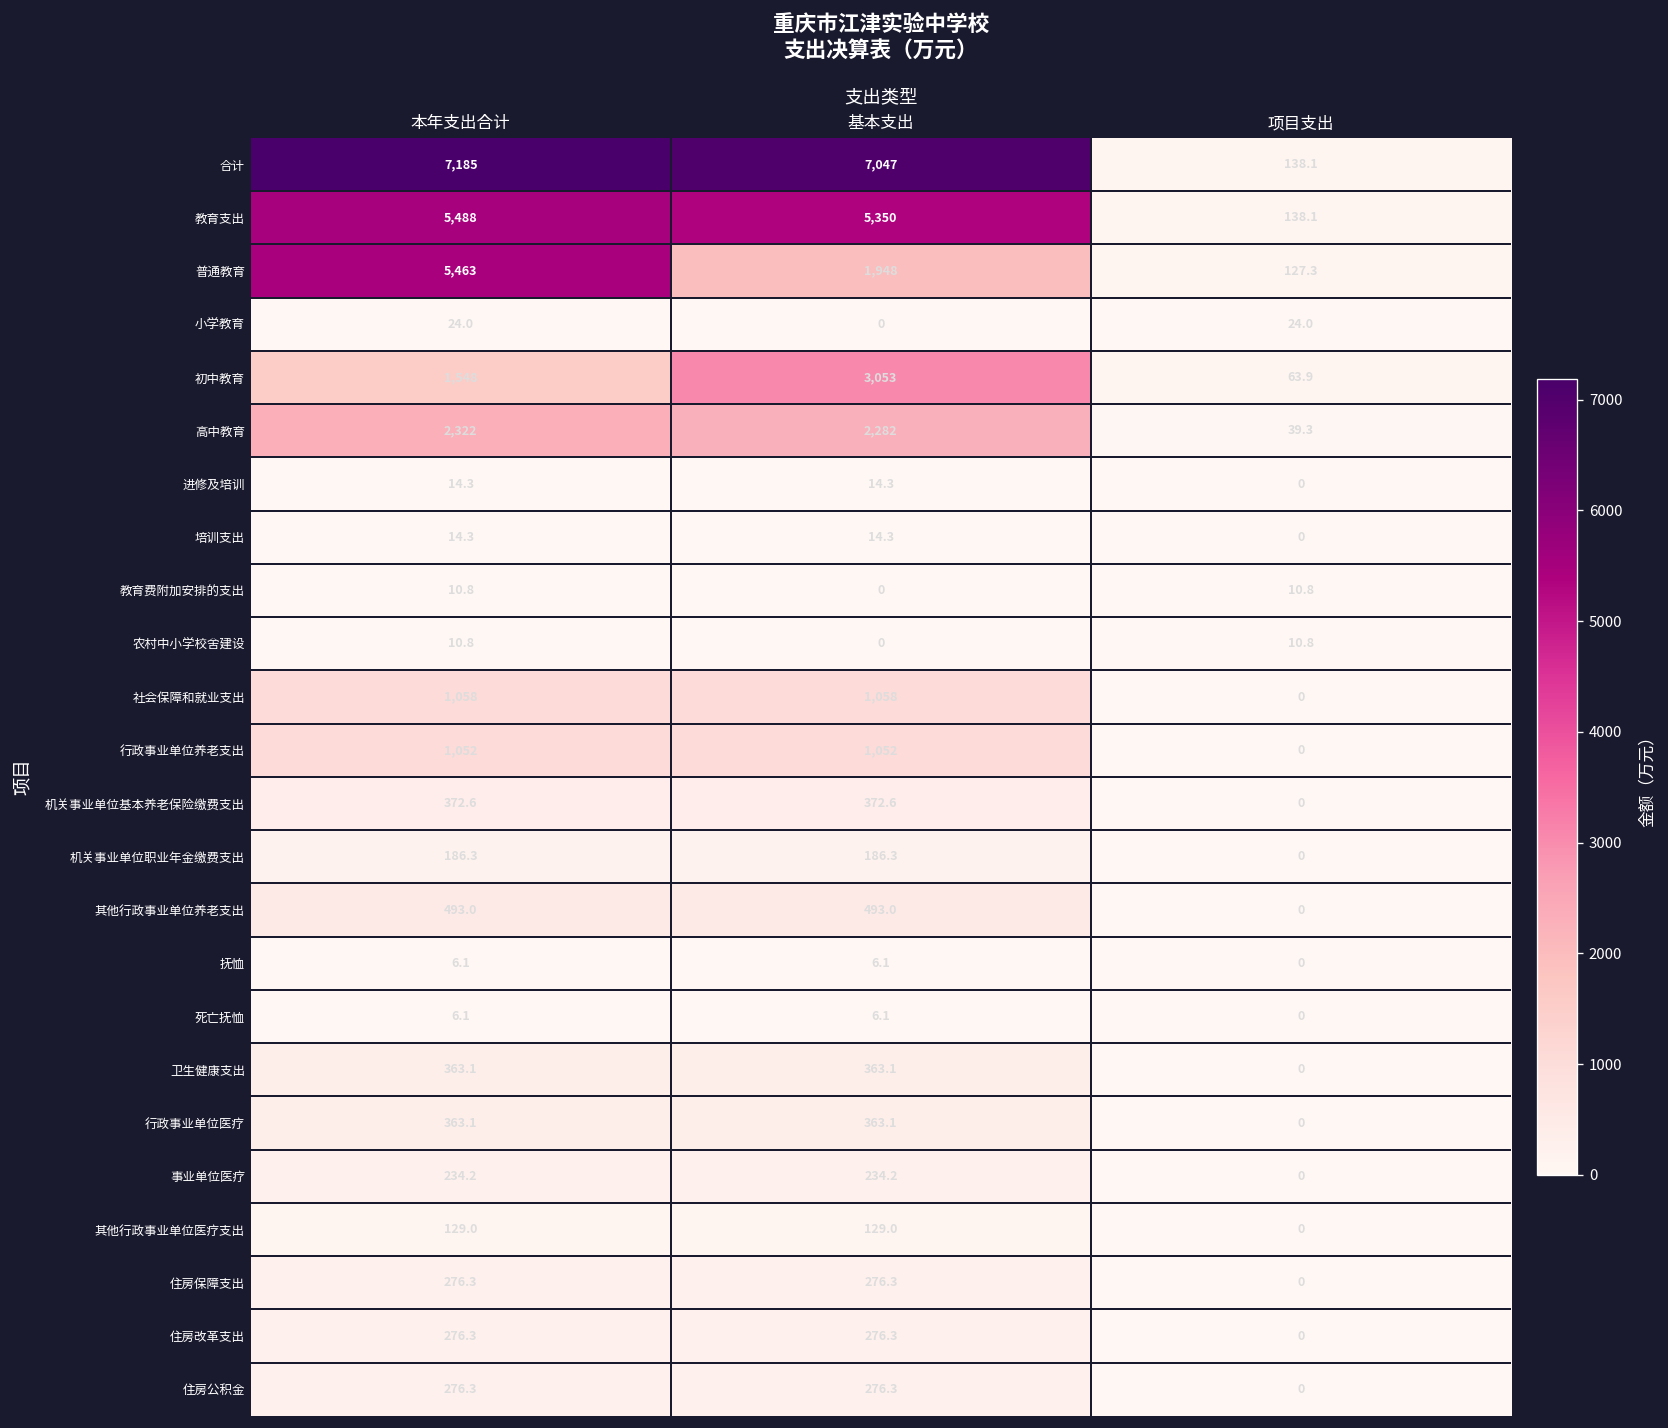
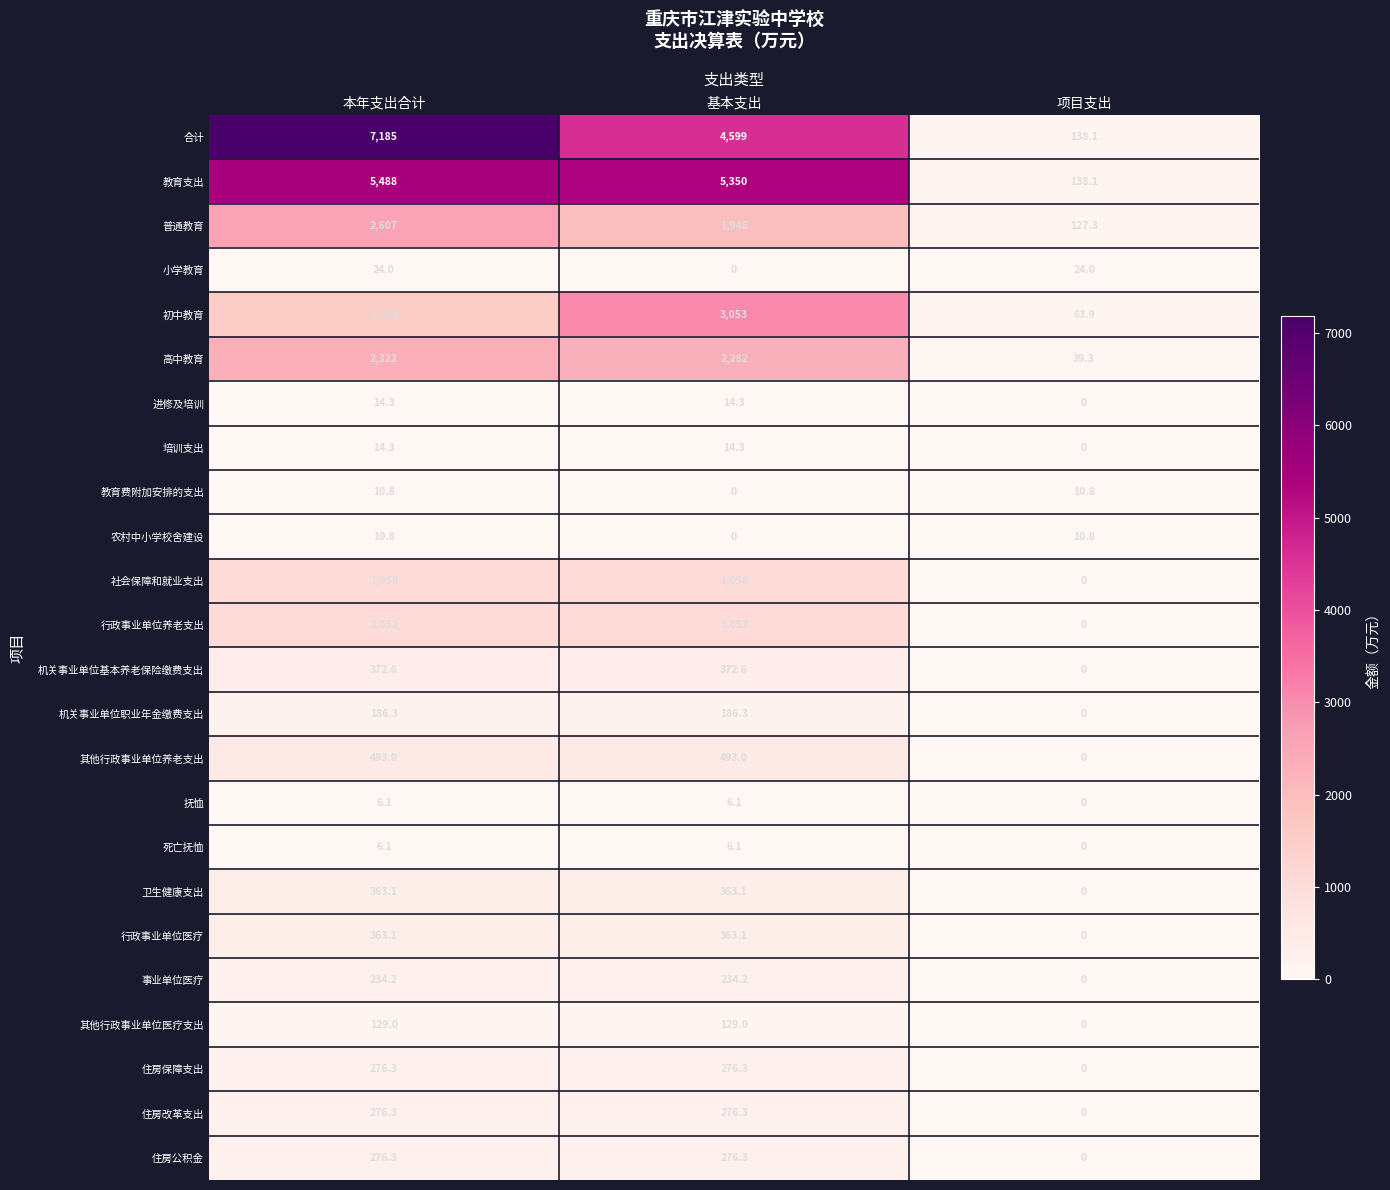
  {
    "合计": {
      "本年支出合计": "7,185",
-     "基本支出": "7,047"
+     "基本支出": "4,599"
    },
    "教育支出": {
      "本年支出合计": "5,488",
      "基本支出": "5,350"
    },
    "普通教育": {
-     "本年支出合计": "5,463"
+     "本年支出合计": "2,607"
    },
    "初中教育": {
      "基本支出": "3,053"
    }
  }
